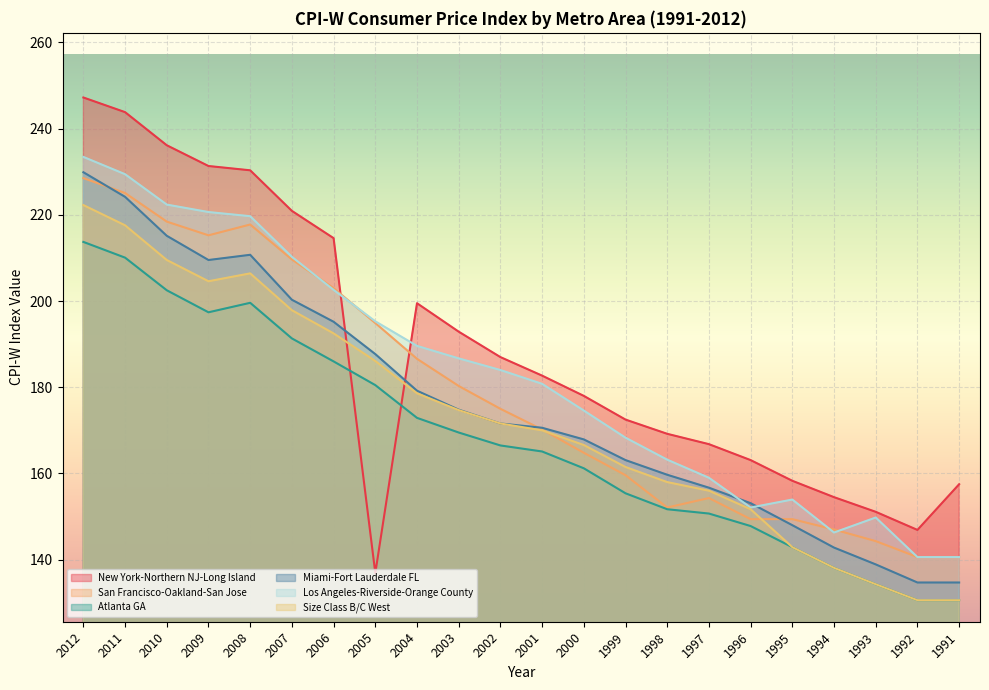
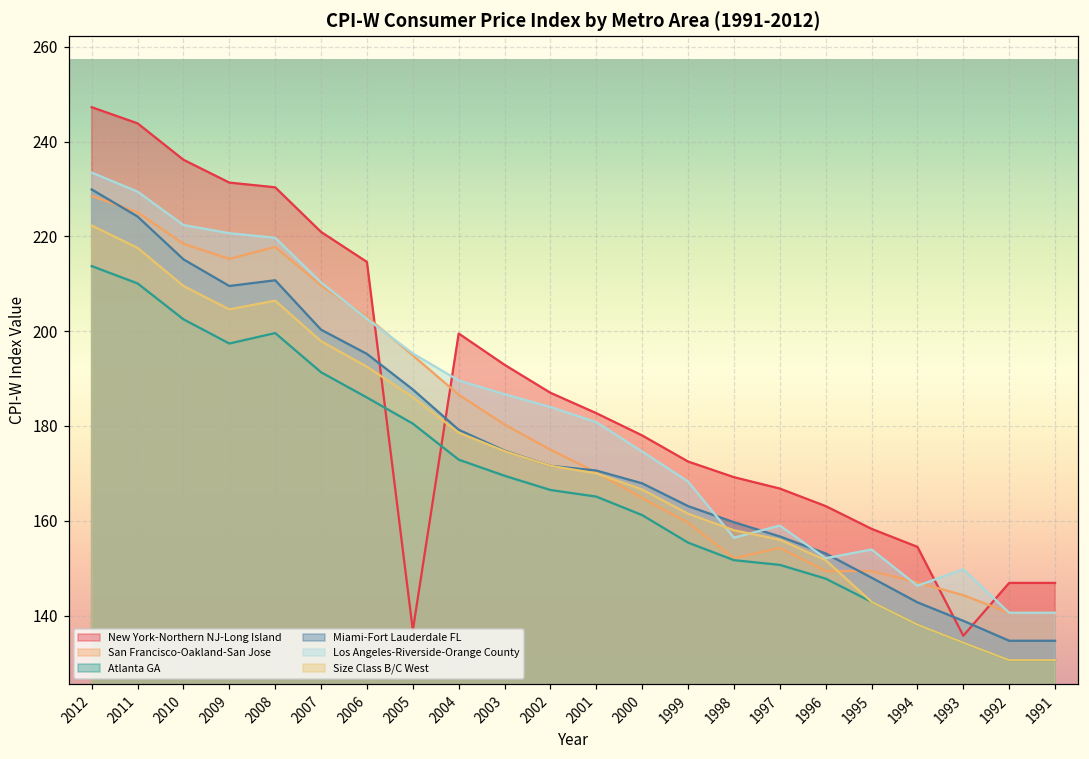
  {
    "New York-Northern NJ-Long Island": {
      "2012": 247,
      "2011": 244,
      "2010": 236,
      "2009": 231,
      "2008": 230,
      "2007": 221,
      "2006": 215,
      "2004": 200,
      "2003": 193,
      "2002": 187,
      "2001": 183,
      "2000": 178,
      "1999": 173,
      "1998": 169,
      "1997": 167,
      "1996": 163,
      "1995": 158,
      "1994": 155,
-     "1993": 151,
+     "1993": 136,
      "1992": 147,
-     "1991": 158
+     "1991": 147
    },
    "Los Angeles-Riverside-Orange County": {
      "2012": 233,
      "2011": 229,
      "2010": 222,
      "2009": 221,
      "2008": 220,
      "2007": 210,
      "2004": 190,
      "2003": 187,
      "2002": 184,
      "2001": 181,
      "2000": 175,
      "1999": 168,
-     "1998": 163,
+     "1998": 156,
      "1997": 159,
      "1995": 154,
      "1994": 146,
      "1993": 150
    }
  }
